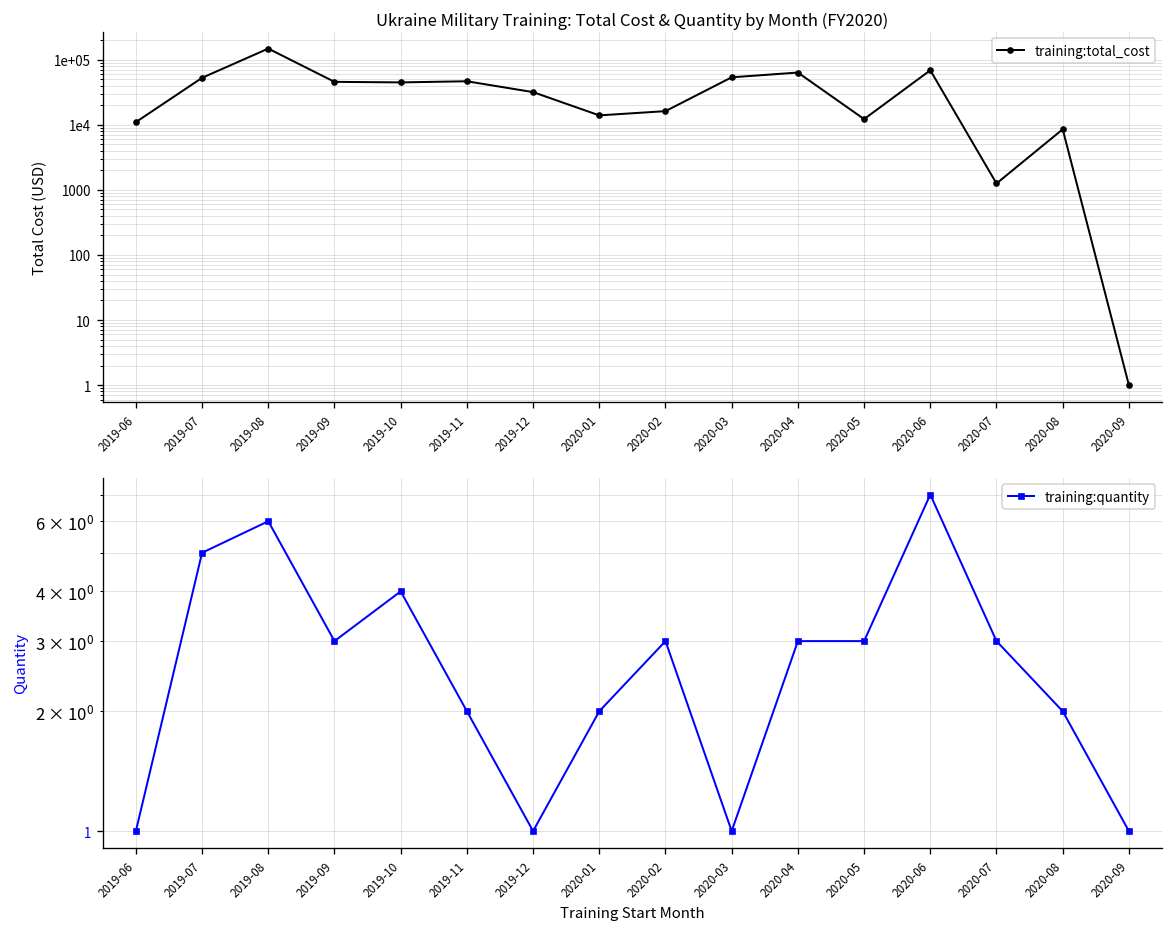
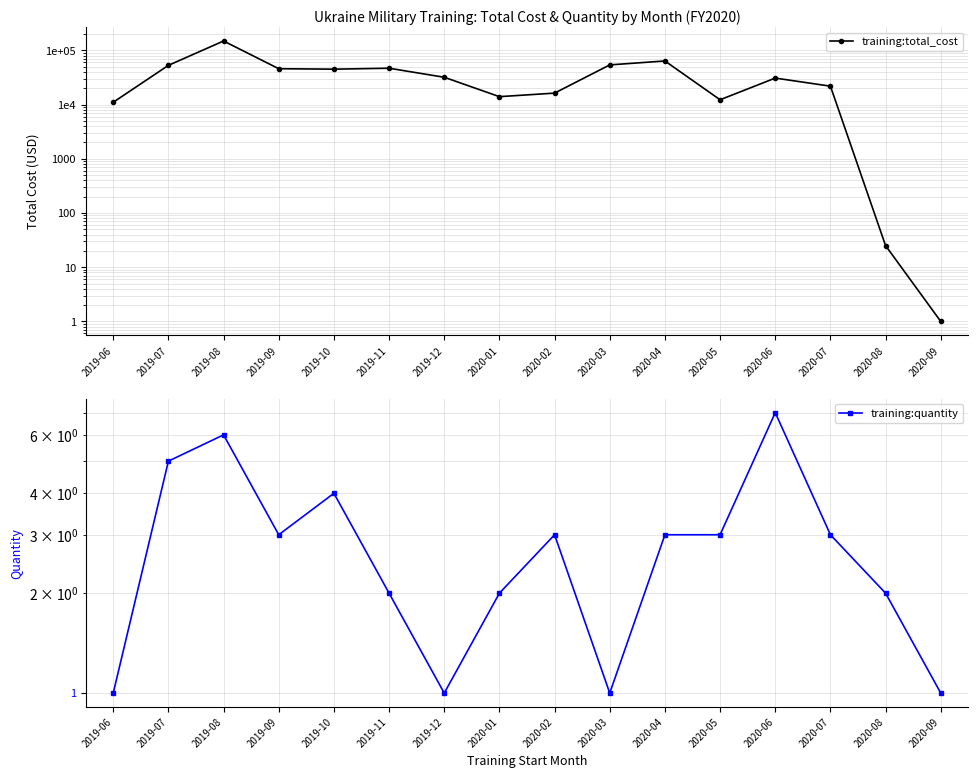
  {
    "Ukraine Military Training: Total Cost & Quantity by Month (FY2020)": {
      "2019-06": 11000,
      "2019-07": 50000,
      "2019-08": 150000,
      "2019-09": 50000,
      "2019-10": 40000,
      "2019-11": 50000,
      "2019-12": 30000,
      "2020-01": 14000,
      "2020-02": 16000,
      "2020-03": 50000,
      "2020-04": 60000,
      "2020-05": 12000,
-     "2020-06": 70000,
-     "2020-07": 1300,
-     "2020-08": 9000,
+     "2020-06": 30000,
+     "2020-07": 22000,
+     "2020-08": 30,
      "2020-09": 1
    }
  }
